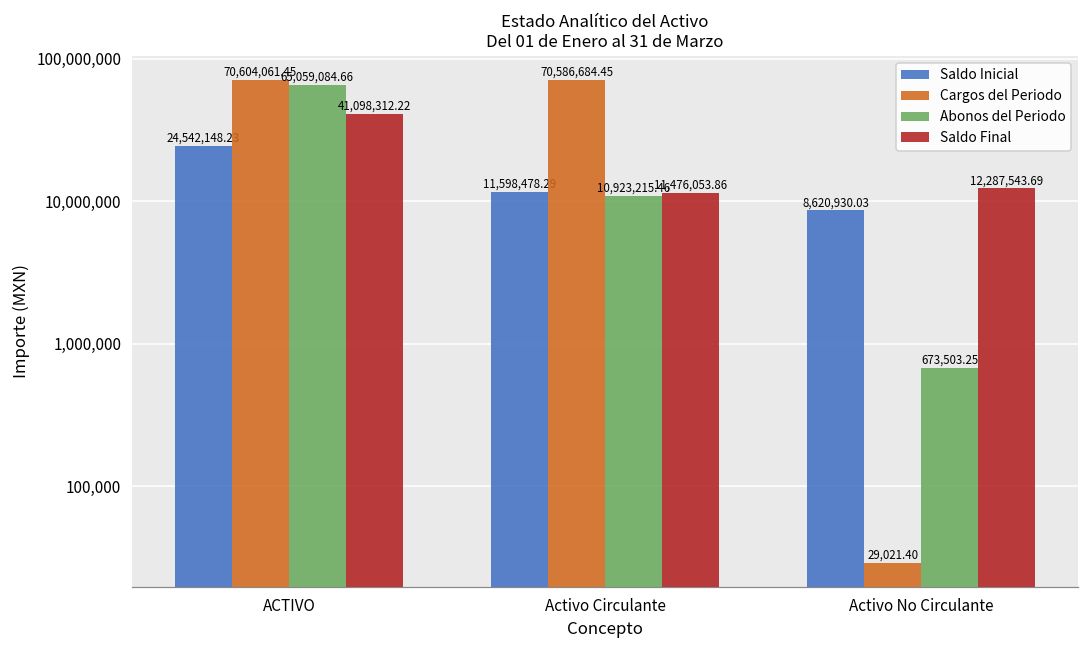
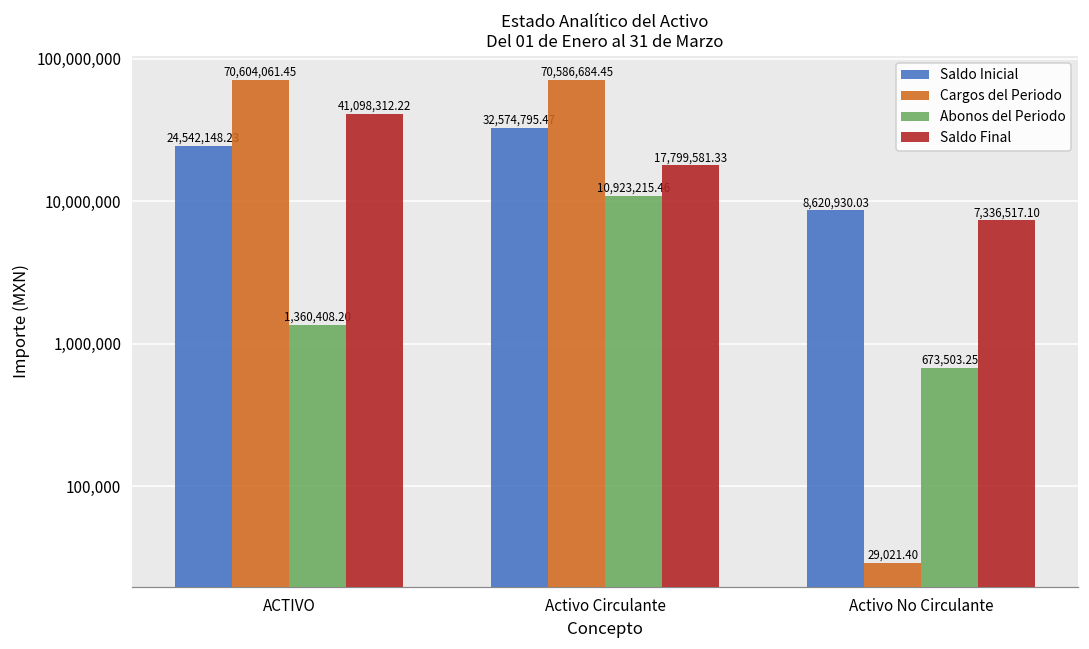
  {
    "Saldo Inicial": {
      "ACTIVO": "24,542,148.23",
-     "Activo Circulante": "11,598,478.29",
+     "Activo Circulante": "32,574,795.47",
      "Activo No Circulante": "8,620,930.03"
    },
    "Cargos del Periodo": {
      "ACTIVO": "70,604,061.45",
      "Activo Circulante": "70,586,684.45",
      "Activo No Circulante": "29,021.40"
    },
    "Abonos del Periodo": {
-     "ACTIVO": "65,059,084.66",
+     "ACTIVO": "1,360,408.20",
      "Activo No Circulante": "673,503.25"
    },
    "Saldo Final": {
      "ACTIVO": "41,098,312.22",
-     "Activo Circulante": "11,476,053.86",
-     "Activo No Circulante": "12,287,543.69"
+     "Activo Circulante": "17,799,581.33",
+     "Activo No Circulante": "7,336,517.10"
    }
  }
